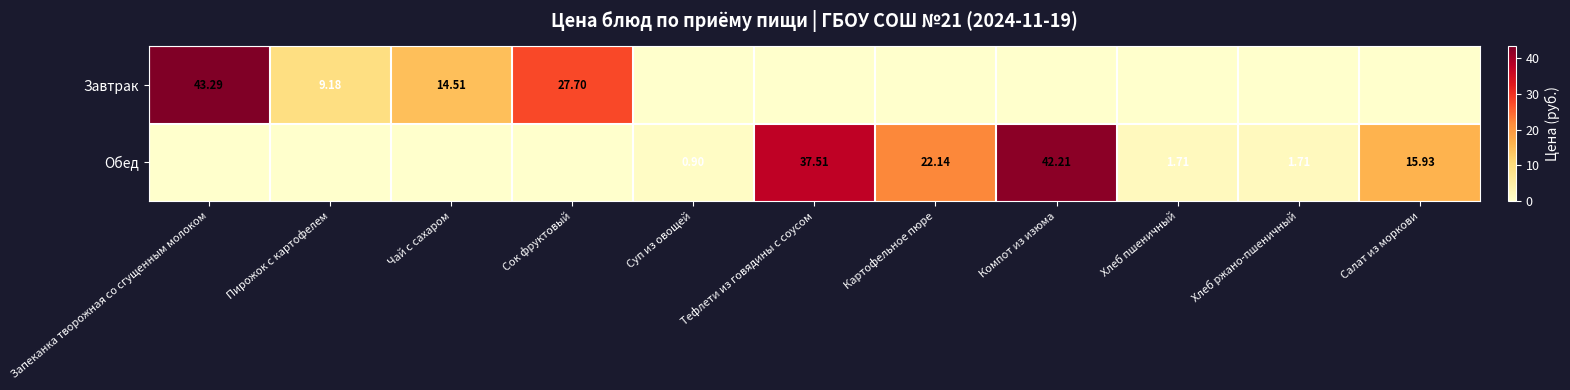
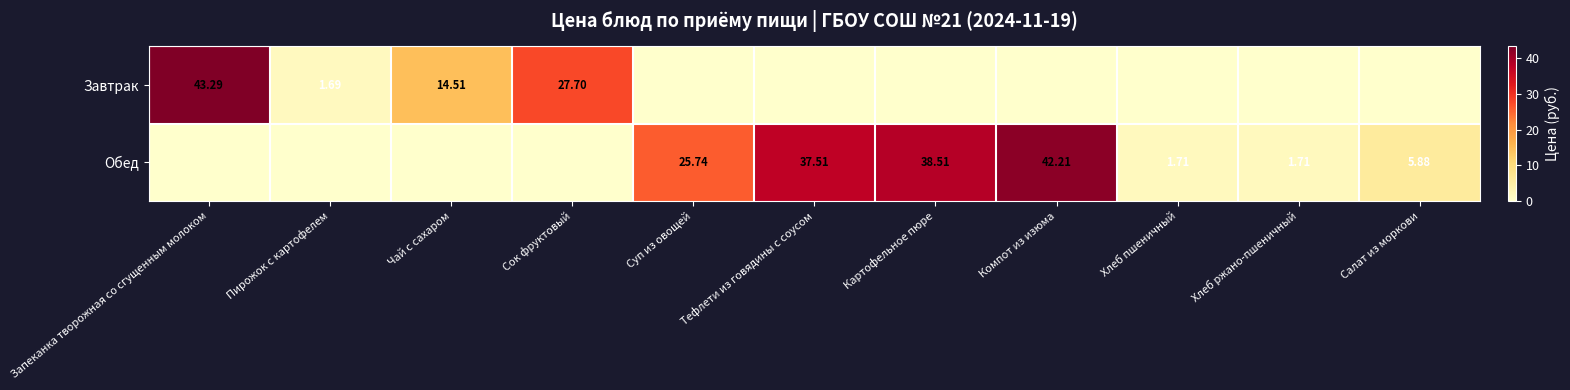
  {
    "Завтрак": {
      "Запеканка творожная со сгущенным молоком": 43.29,
-     "Пирожок с картофелем": 9.18,
+     "Пирожок с картофелем": 1.69,
      "Чай с сахаром": 14.51,
      "Сок фруктовый": 27.70
    },
    "Обед": {
-     "Суп из овощей": 0.90,
+     "Суп из овощей": 25.74,
      "Тефлети из говядины с соусом": 37.51,
-     "Картофельное пюре": 22.14,
+     "Картофельное пюре": 38.51,
      "Компот из изюма": 42.21,
      "Хлеб пшеничный": 1.71,
      "Хлеб ржано-пшеничный": 1.71,
-     "Салат из моркови": 15.93
+     "Салат из моркови": 5.88
    }
  }
